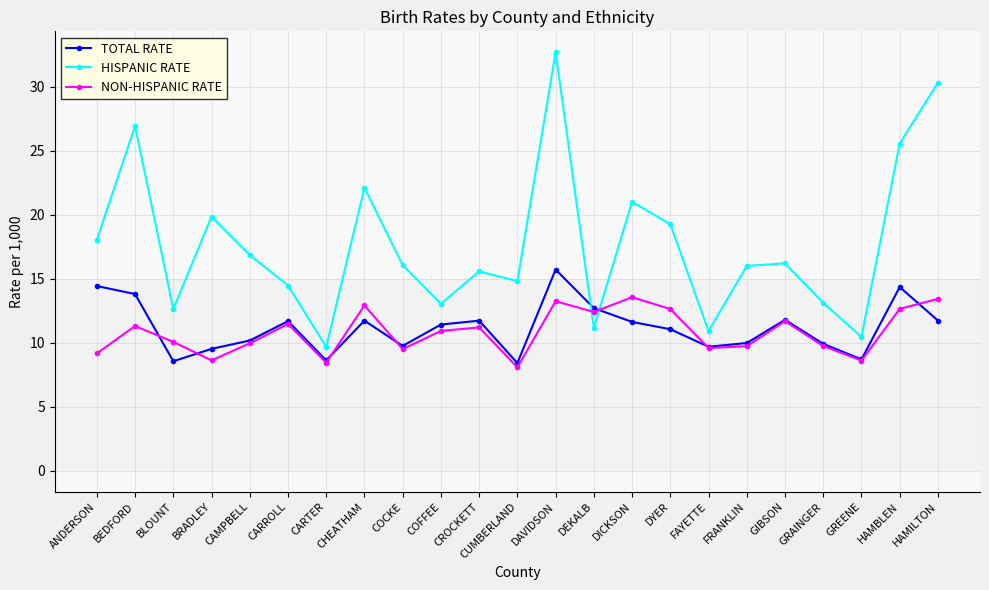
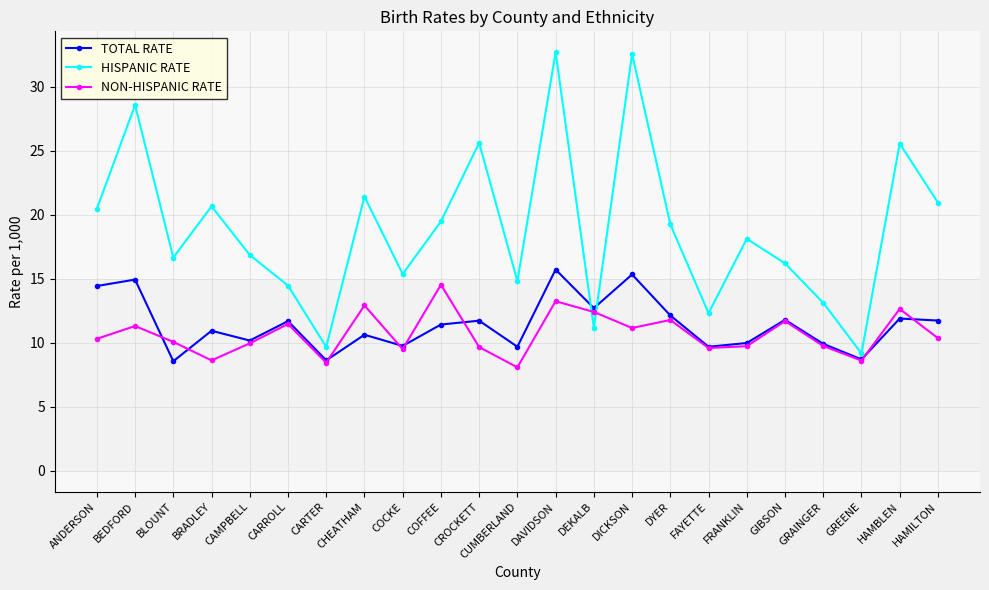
  {
    "TOTAL RATE": {
      "ANDERSON": 14.4,
-     "BEDFORD": 13.8,
+     "BEDFORD": 14.9,
      "BLOUNT": 8.6,
-     "BRADLEY": 9.5,
+     "BRADLEY": 10.9,
      "CAMPBELL": 10.2,
      "CARROLL": 11.7,
-     "CHEATHAM": 11.7,
+     "CHEATHAM": 10.6,
      "COCKE": 9.8,
      "COFFEE": 11.4,
      "CROCKETT": 11.7,
-     "CUMBERLAND": 8.4,
+     "CUMBERLAND": 9.7,
      "DAVIDSON": 15.7,
      "DEKALB": 12.7,
-     "DICKSON": 11.6,
-     "DYER": 11.1,
+     "DICKSON": 15.3,
+     "DYER": 12.1,
      "FRANKLIN": 10.0,
-     "HAMBLEN": 14.4,
+     "HAMBLEN": 11.9,
      "HAMILTON": 11.7
    },
    "HISPANIC RATE": {
-     "ANDERSON": 18.1,
-     "BEDFORD": 26.9,
-     "BLOUNT": 12.6,
-     "BRADLEY": 19.9,
+     "ANDERSON": 20.5,
+     "BEDFORD": 28.6,
+     "BLOUNT": 16.7,
+     "BRADLEY": 20.7,
      "CAMPBELL": 16.9,
      "CARROLL": 14.5,
      "CARTER": 9.7,
-     "CHEATHAM": 22.1,
-     "COCKE": 16.1,
-     "COFFEE": 13.1,
-     "CROCKETT": 15.6,
+     "CHEATHAM": 21.4,
+     "COCKE": 15.4,
+     "COFFEE": 19.5,
+     "CROCKETT": 25.6,
      "CUMBERLAND": 14.8,
      "DAVIDSON": 32.7,
      "DEKALB": 11.2,
-     "DICKSON": 21.0,
+     "DICKSON": 32.6,
      "DYER": 19.3,
-     "FAYETTE": 10.9,
-     "FRANKLIN": 16.0,
+     "FAYETTE": 12.3,
+     "FRANKLIN": 18.1,
      "GIBSON": 16.2,
      "GRAINGER": 13.1,
-     "GREENE": 10.5,
+     "GREENE": 9.2,
      "HAMBLEN": 25.6,
-     "HAMILTON": 30.3
+     "HAMILTON": 21.0
    },
    "NON-HISPANIC RATE": {
-     "ANDERSON": 9.2,
+     "ANDERSON": 10.3,
      "BEDFORD": 11.3,
      "BLOUNT": 10.1,
      "BRADLEY": 8.6,
      "CAMPBELL": 10.0,
      "CARROLL": 11.5,
      "CHEATHAM": 12.9,
      "COCKE": 9.5,
-     "COFFEE": 10.9,
-     "CROCKETT": 11.2,
+     "COFFEE": 14.5,
+     "CROCKETT": 9.7,
      "CUMBERLAND": 8.1,
      "DAVIDSON": 13.3,
      "DEKALB": 12.4,
-     "DICKSON": 13.6,
-     "DYER": 12.6,
+     "DICKSON": 11.2,
+     "DYER": 11.8,
      "FRANKLIN": 9.7,
      "HAMBLEN": 12.7,
-     "HAMILTON": 13.4
+     "HAMILTON": 10.4
    }
  }
